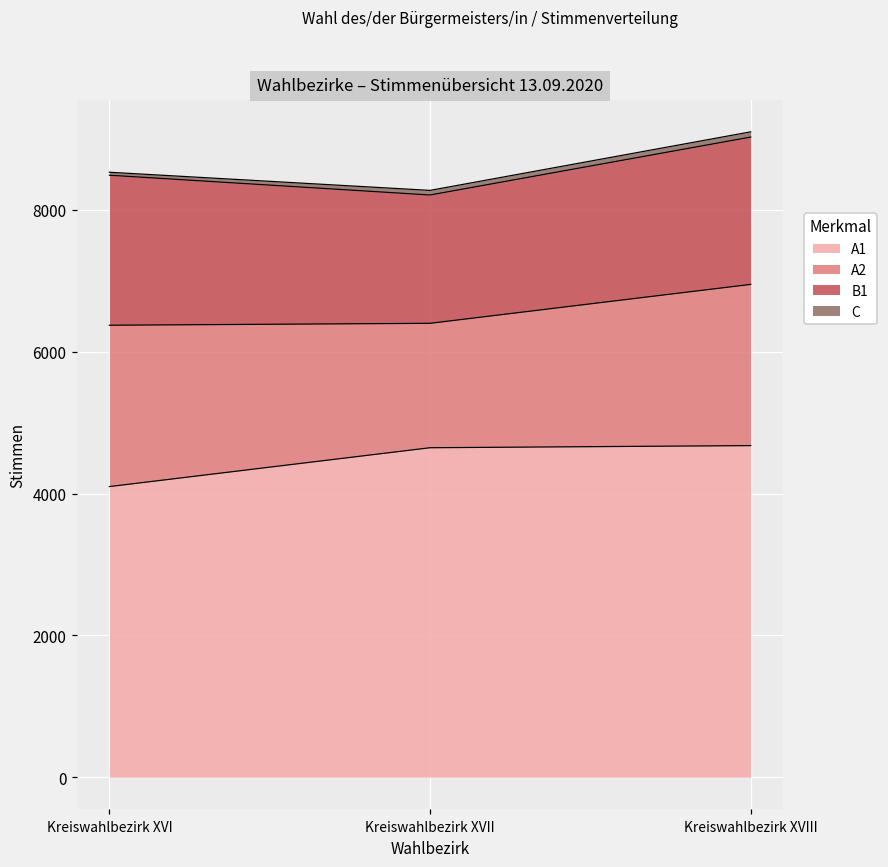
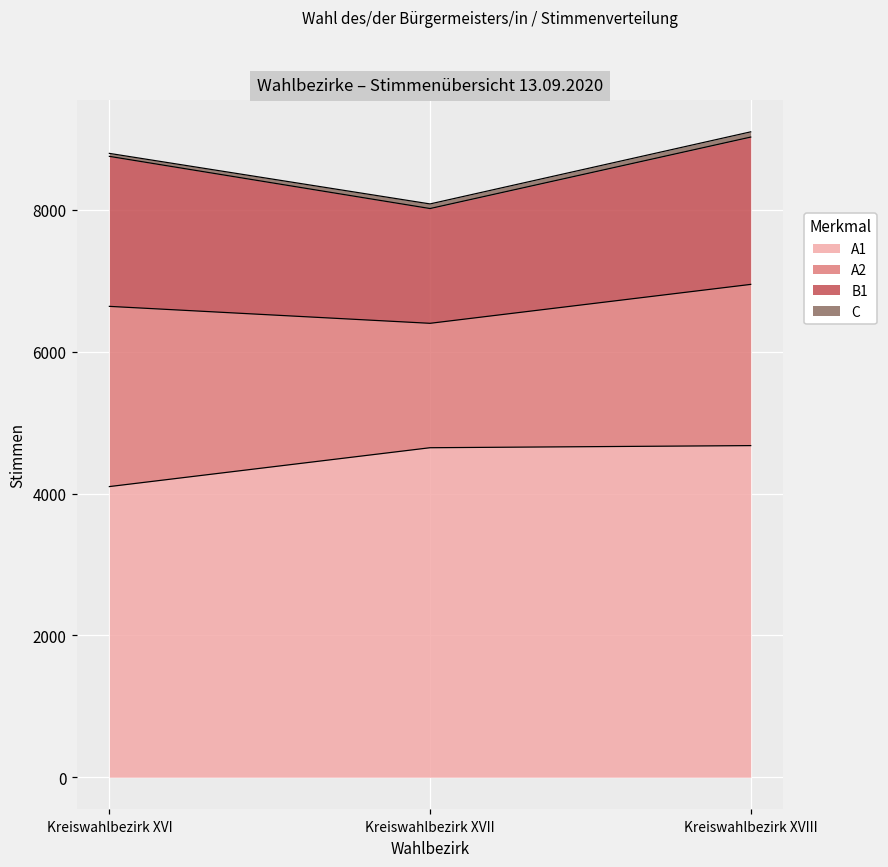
  {
    "A1": {
      "Kreiswahlbezirk XVI": 4100,
      "Kreiswahlbezirk XVII": 4600,
      "Kreiswahlbezirk XVIII": 4700
    },
    "A2": {
-     "Kreiswahlbezirk XVI": 2300,
+     "Kreiswahlbezirk XVI": 2500,
      "Kreiswahlbezirk XVII": 1800,
      "Kreiswahlbezirk XVIII": 2300
    },
    "B1": {
      "Kreiswahlbezirk XVI": 2100,
-     "Kreiswahlbezirk XVII": 1800,
+     "Kreiswahlbezirk XVII": 1600,
      "Kreiswahlbezirk XVIII": 2100
    },
    "C": {
      "Kreiswahlbezirk XVI": 0,
      "Kreiswahlbezirk XVII": 100,
      "Kreiswahlbezirk XVIII": 100
    }
  }
